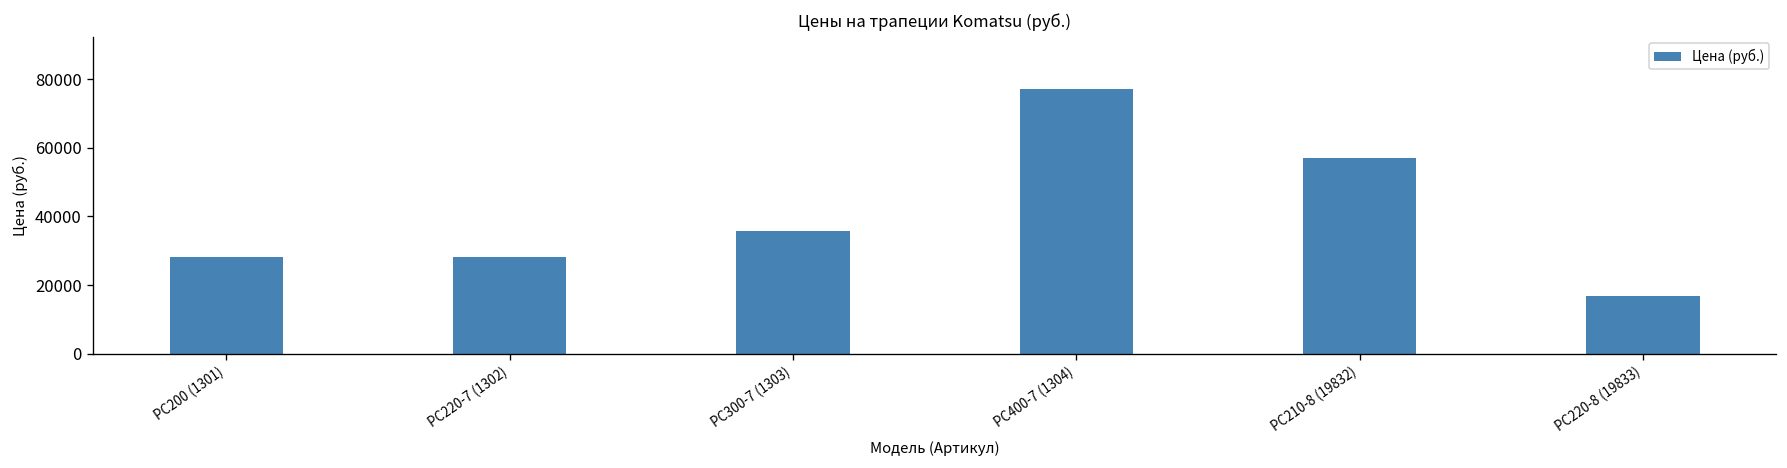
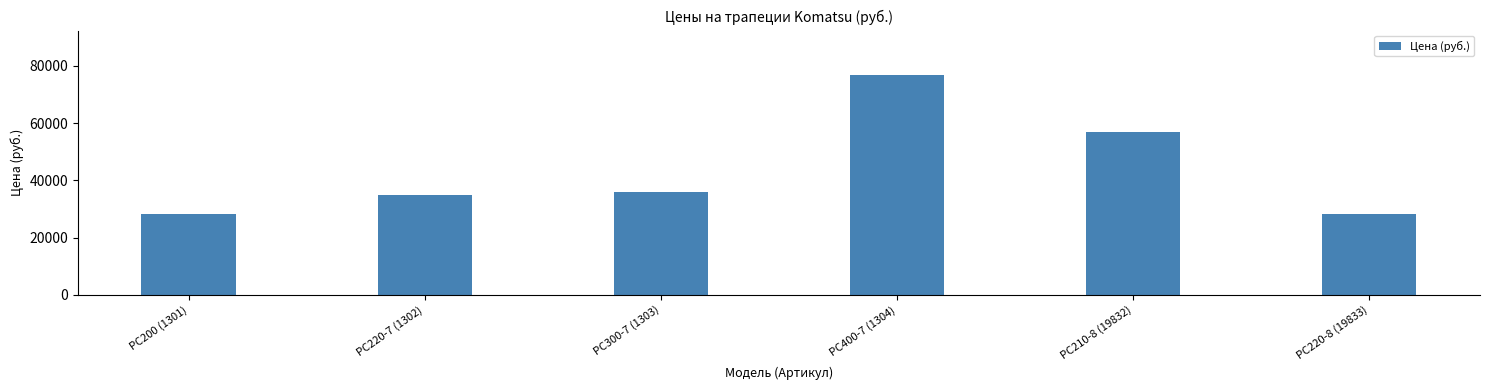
  {
    "PC200 (1301)": 28000,
-   "PC220-7 (1302)": 28000,
+   "PC220-7 (1302)": 35000,
    "PC300-7 (1303)": 36000,
    "PC400-7 (1304)": 77000,
    "PC210-8 (19832)": 57000,
-   "PC220-8 (19833)": 17000
+   "PC220-8 (19833)": 28000
  }
